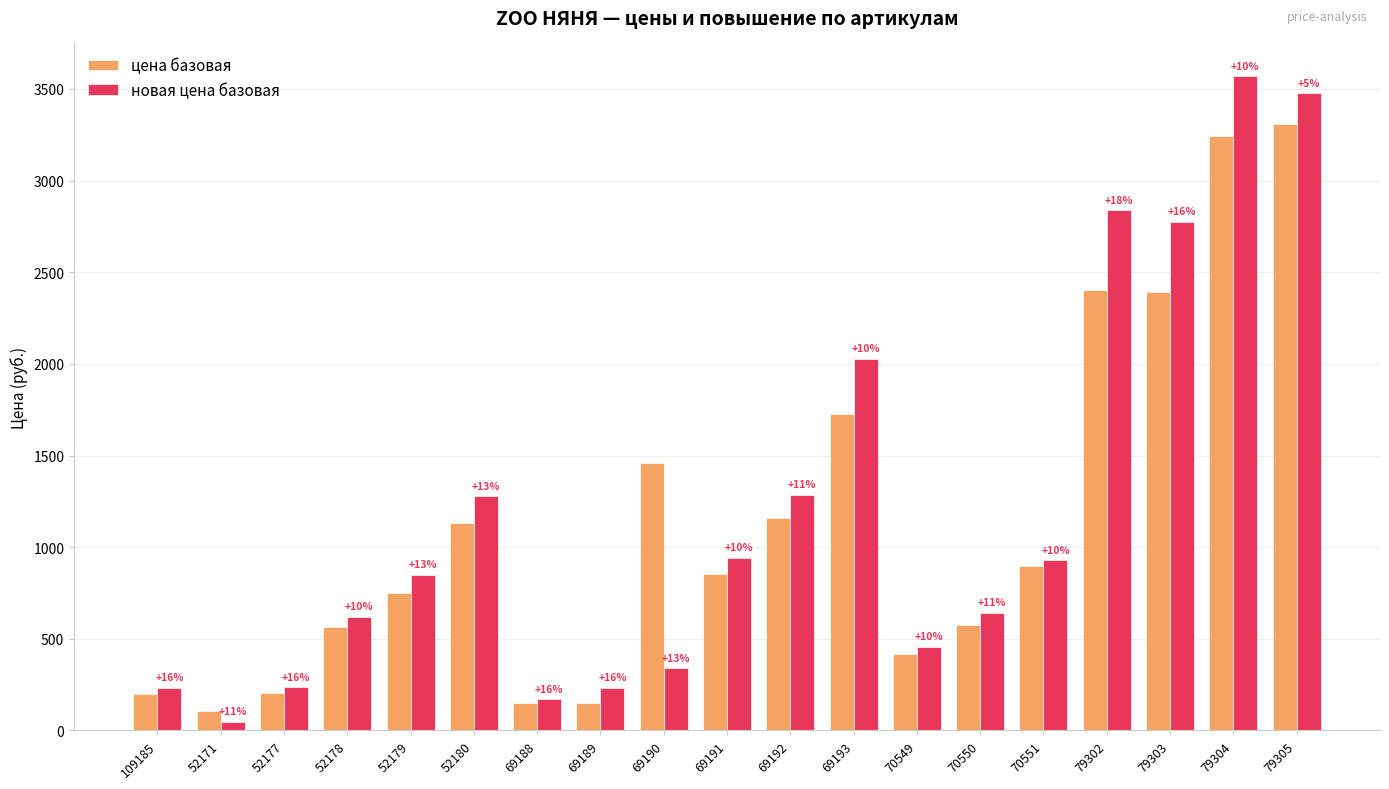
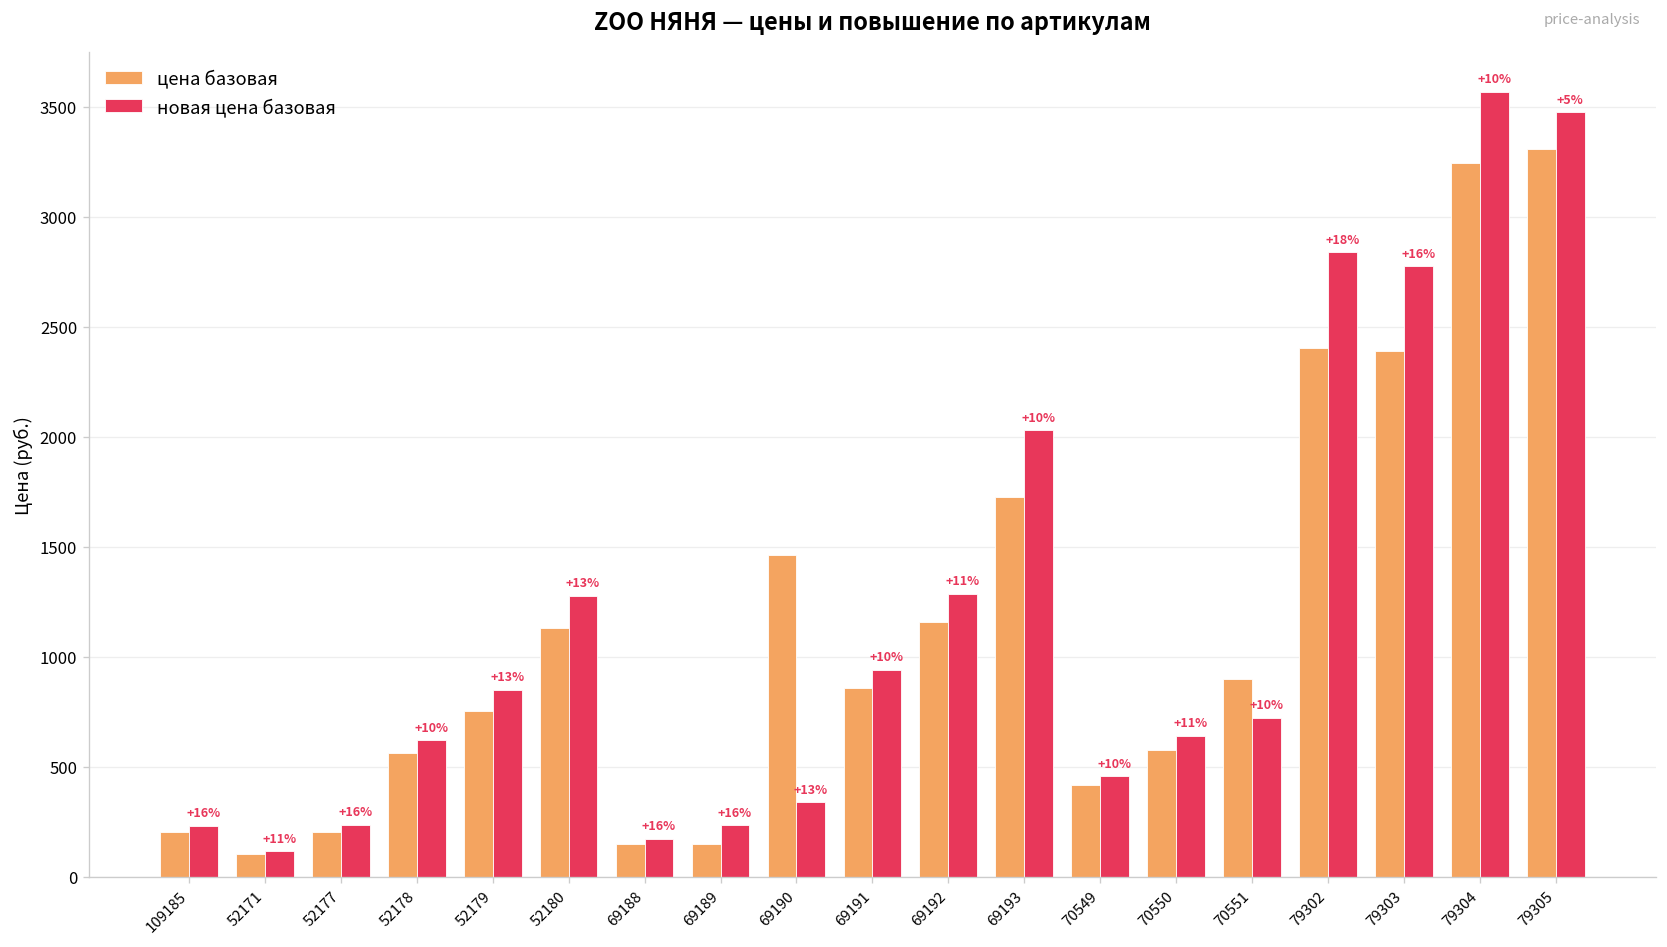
  {
    "цена базовая": {
      "109185": 200,
      "52171": 100,
      "52177": 200,
      "52178": 560,
      "52179": 750,
      "52180": 1130,
      "69188": 150,
      "69189": 150,
      "69190": 1460,
      "69191": 860,
      "69192": 1160,
      "69193": 1730,
      "70549": 420,
      "70550": 580,
      "70551": 900,
      "79302": 2410,
      "79303": 2390,
      "79304": 3250,
      "79305": 3310
    },
    "новая цена базовая": {
-     "52171": 50,
-     "70551": 930
+     "52171": 120,
+     "70551": 720
    }
  }
